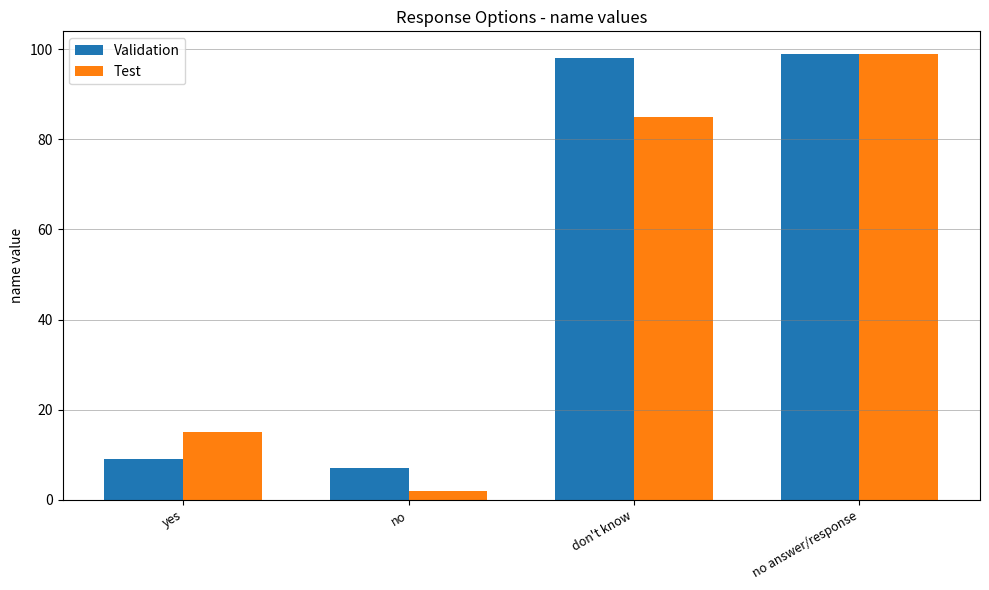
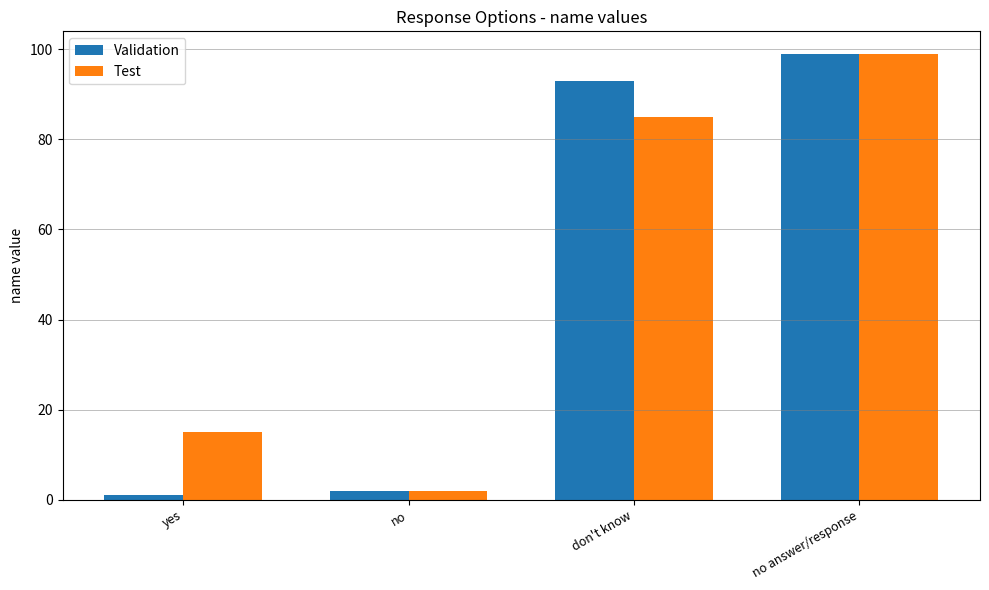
  {
    "Validation": {
-     "yes": 9,
-     "no": 7,
-     "don't know": 98,
+     "yes": 1,
+     "no": 2,
+     "don't know": 93,
      "no answer/response": 99
    },
    "Test": {
      "yes": 15,
      "no": 2,
      "don't know": 85,
      "no answer/response": 99
    }
  }
